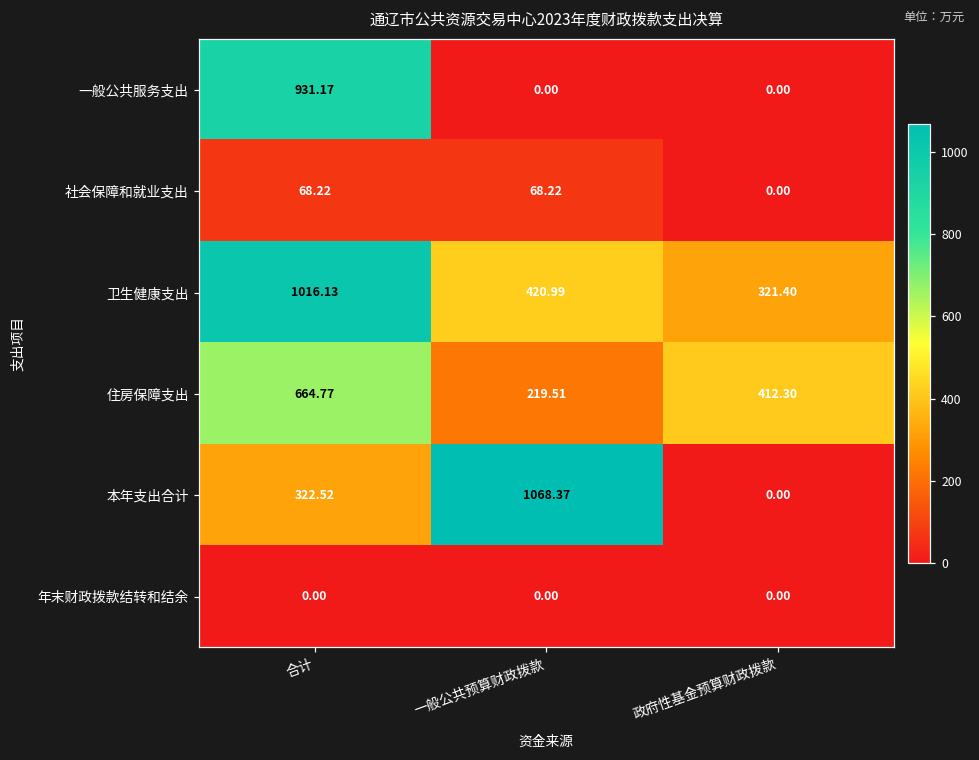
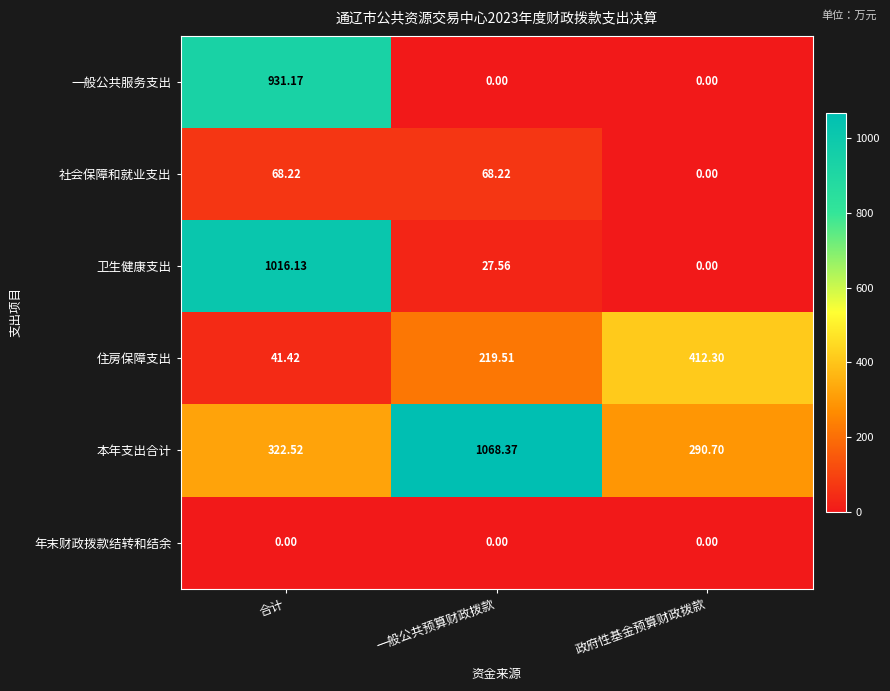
  {
    "一般公共服务支出": {
      "合计": 931.17,
      "一般公共预算财政拨款": 0.00,
      "政府性基金预算财政拨款": 0.00
    },
    "社会保障和就业支出": {
      "合计": 68.22,
      "一般公共预算财政拨款": 68.22,
      "政府性基金预算财政拨款": 0.00
    },
    "卫生健康支出": {
      "合计": 1016.13,
-     "一般公共预算财政拨款": 420.99,
-     "政府性基金预算财政拨款": 321.40
+     "一般公共预算财政拨款": 27.56,
+     "政府性基金预算财政拨款": 0.00
    },
    "住房保障支出": {
-     "合计": 664.77,
+     "合计": 41.42,
      "一般公共预算财政拨款": 219.51,
      "政府性基金预算财政拨款": 412.30
    },
    "本年支出合计": {
      "合计": 322.52,
      "一般公共预算财政拨款": 1068.37,
-     "政府性基金预算财政拨款": 0.00
+     "政府性基金预算财政拨款": 290.70
    },
    "年末财政拨款结转和结余": {
      "合计": 0.00,
      "一般公共预算财政拨款": 0.00,
      "政府性基金预算财政拨款": 0.00
    }
  }
